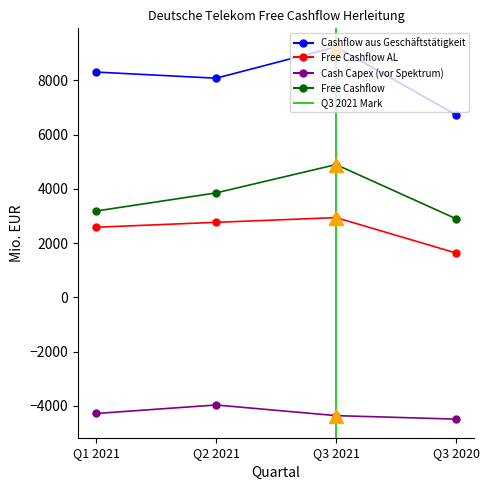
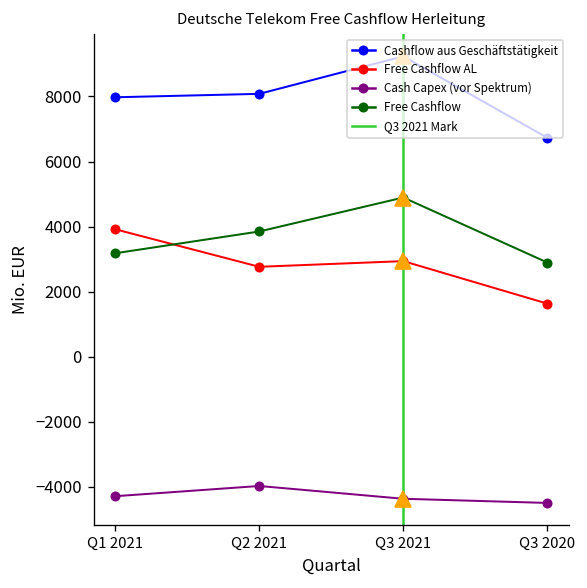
  {
    "Cashflow aus Geschäftstätigkeit": {
-     "Q1 2021": 8300,
+     "Q1 2021": 8000,
      "Q2 2021": 8100,
      "Q3 2020": 6700
    },
    "Free Cashflow AL": {
-     "Q1 2021": 2600,
+     "Q1 2021": 3900,
      "Q2 2021": 2800,
      "Q3 2020": 1600
    },
    "Cash Capex (vor Spektrum)": {
      "Q1 2021": -4300,
      "Q2 2021": -4000,
      "Q3 2020": -4500
    },
    "Free Cashflow": {
      "Q1 2021": 3200,
      "Q2 2021": 3900,
      "Q3 2020": 2900
    }
  }
